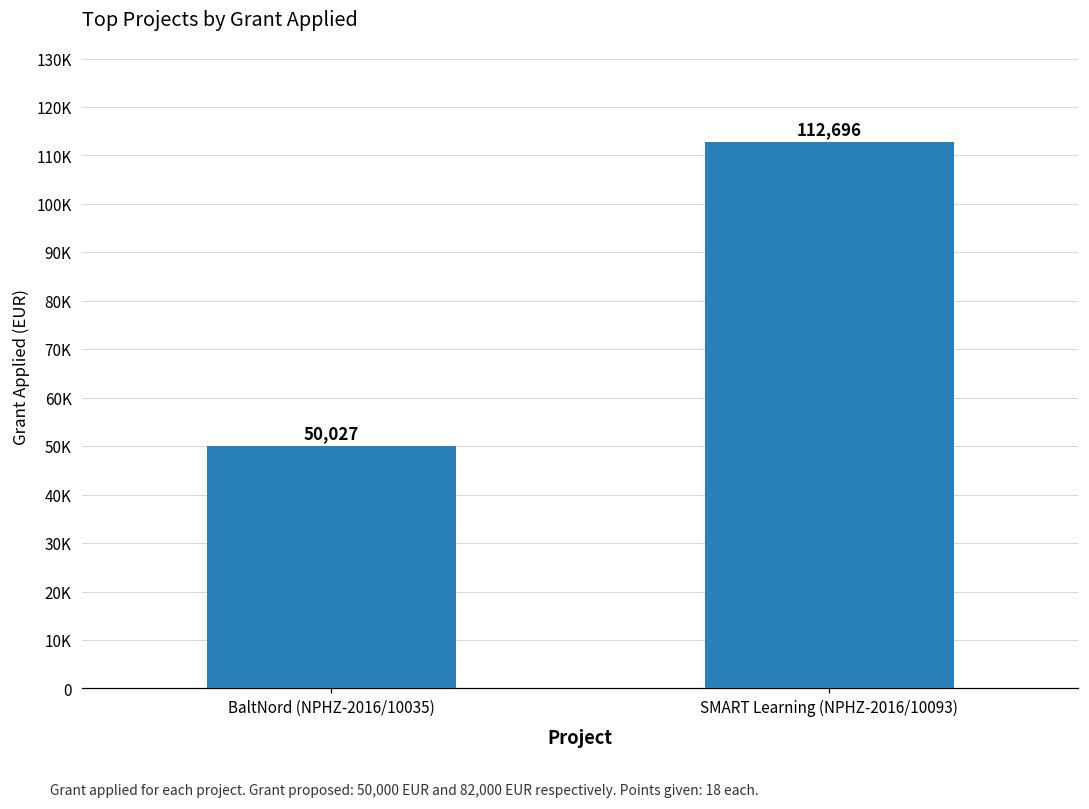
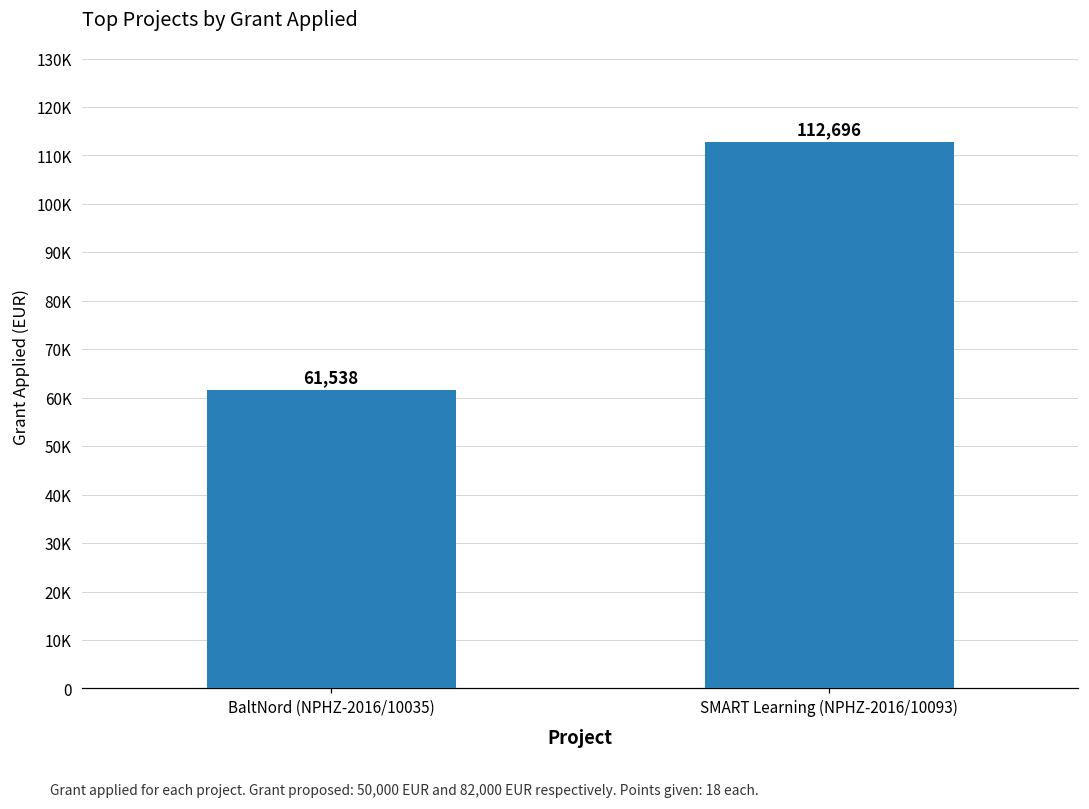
  {
-   "BaltNord (NPHZ-2016/10035)": "50,027",
+   "BaltNord (NPHZ-2016/10035)": "61,538",
    "SMART Learning (NPHZ-2016/10093)": "112,696"
  }
